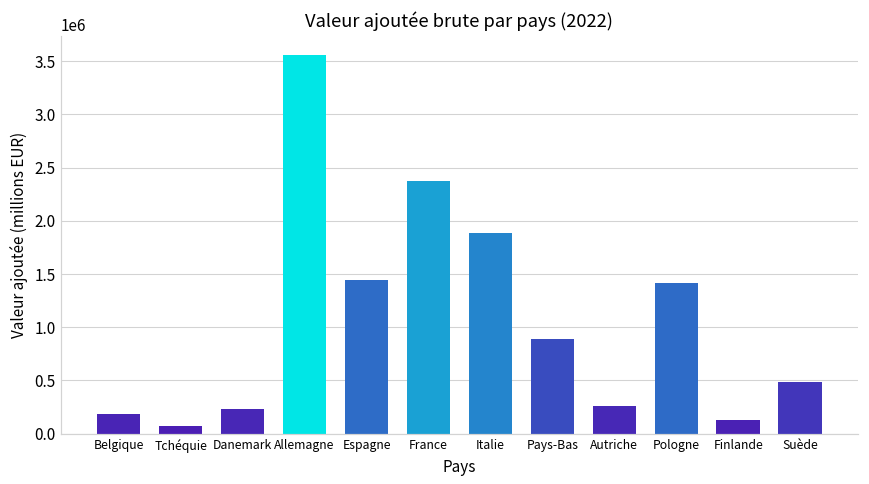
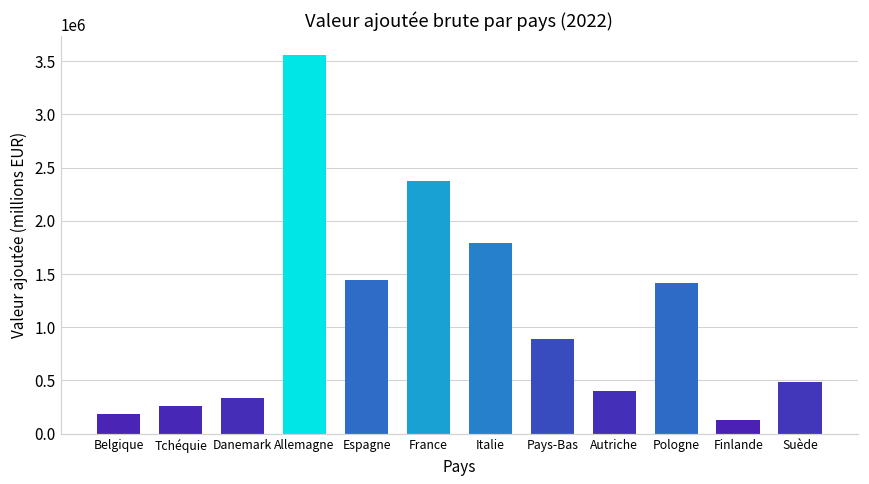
  {
    "Belgique": 200000,
-   "Tchéquie": 100000,
-   "Danemark": 200000,
+   "Tchéquie": 300000,
+   "Danemark": 300000,
    "Allemagne": 3600000,
    "Espagne": 1400000,
    "France": 2400000,
-   "Italie": 1900000,
+   "Italie": 1800000,
    "Pays-Bas": 900000,
-   "Autriche": 300000,
+   "Autriche": 400000,
    "Pologne": 1400000,
    "Finlande": 100000,
    "Suède": 500000
  }
